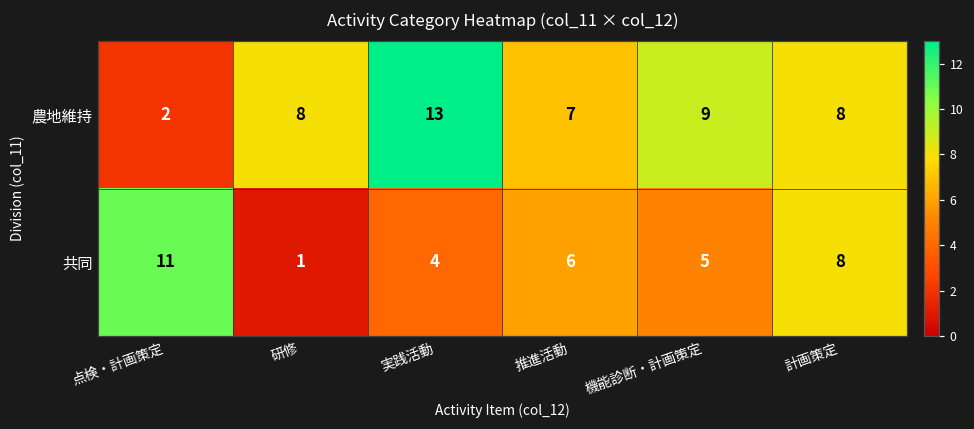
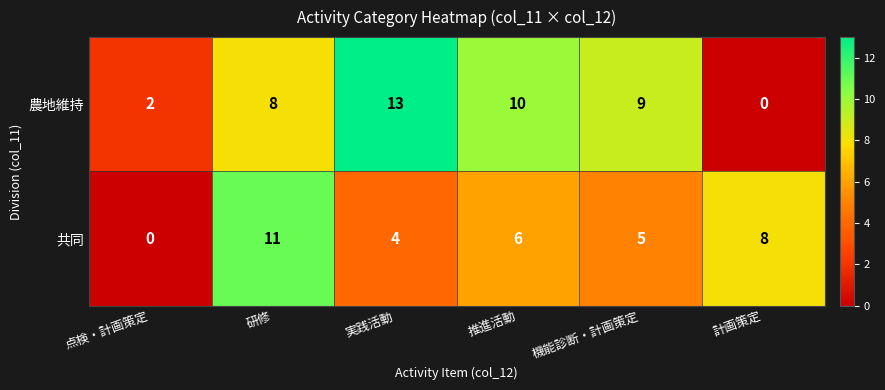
  {
    "農地維持": {
      "点検・計画策定": 2,
      "研修": 8,
      "実践活動": 13,
-     "推進活動": 7,
+     "推進活動": 10,
      "機能診断・計画策定": 9,
-     "計画策定": 8
+     "計画策定": 0
    },
    "共同": {
-     "点検・計画策定": 11,
-     "研修": 1,
+     "点検・計画策定": 0,
+     "研修": 11,
      "実践活動": 4,
      "推進活動": 6,
      "機能診断・計画策定": 5,
      "計画策定": 8
    }
  }
